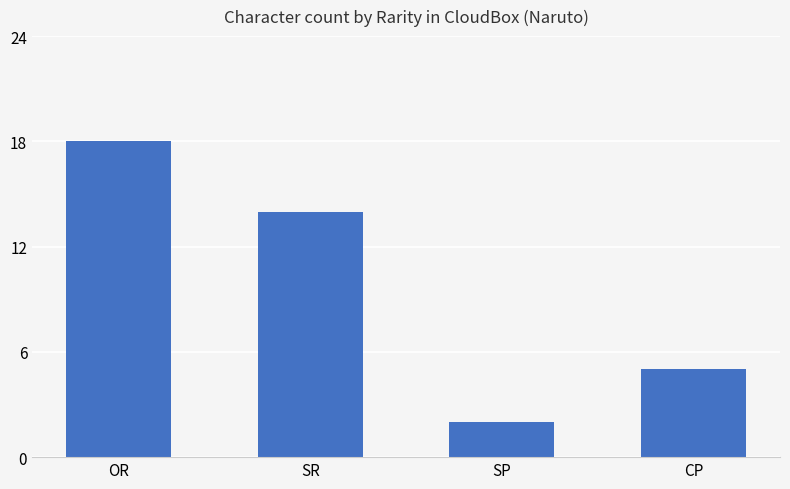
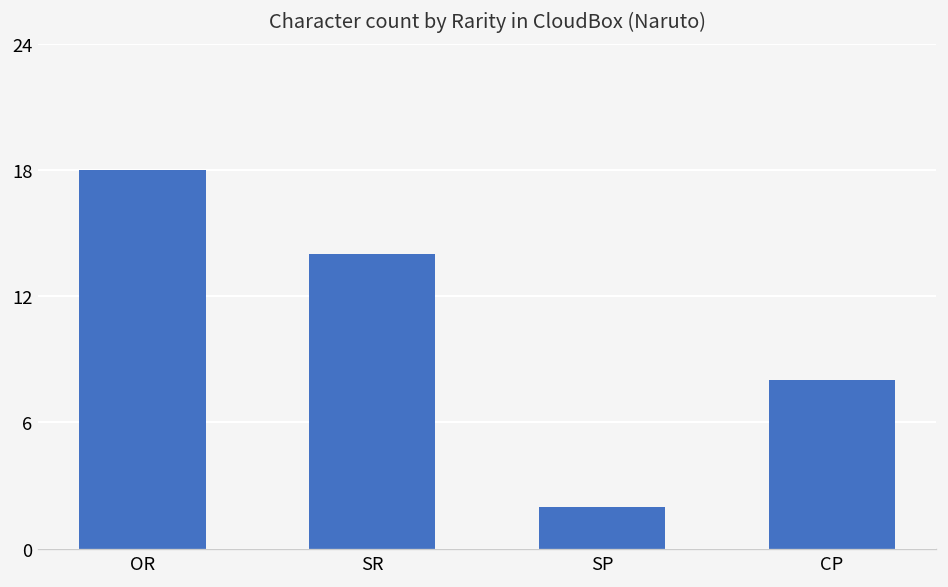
  {
    "OR": 18,
    "SR": 14,
    "SP": 2,
-   "CP": 5
+   "CP": 8
  }
